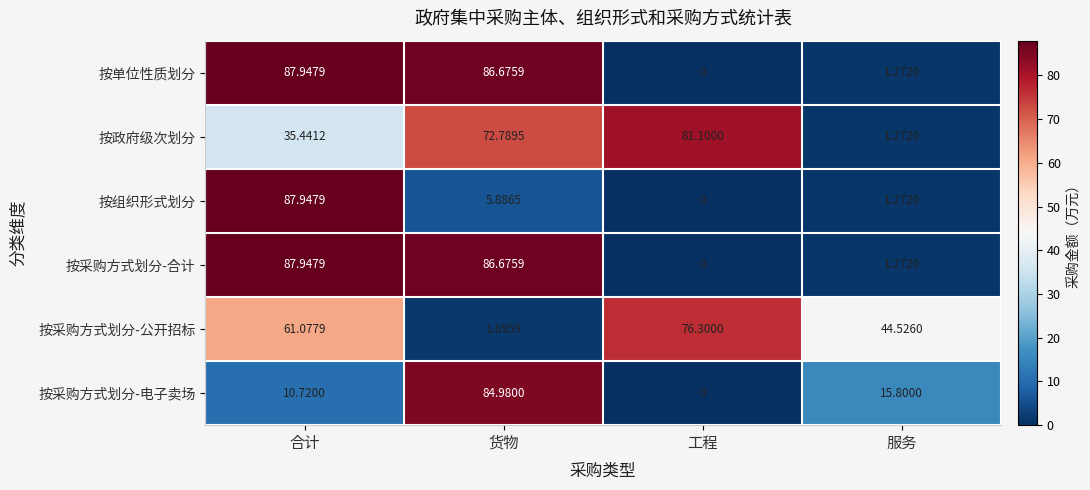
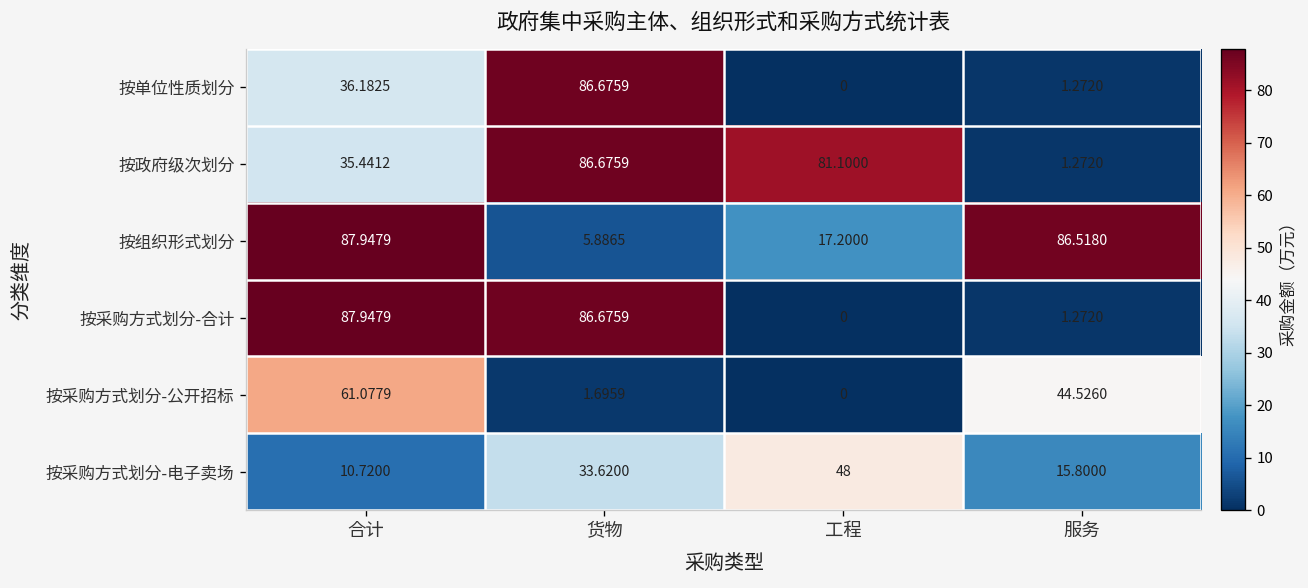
  {
    "按单位性质划分": {
-     "合计": 87.9479,
+     "合计": 36.1825,
      "货物": 86.6759,
      "工程": 0,
      "服务": 1.2720
    },
    "按政府级次划分": {
      "合计": 35.4412,
-     "货物": 72.7895,
+     "货物": 86.6759,
      "工程": 81.1000,
      "服务": 1.2720
    },
    "按组织形式划分": {
      "合计": 87.9479,
      "货物": 5.8865,
-     "工程": 0,
-     "服务": 1.2720
+     "工程": 17.2000,
+     "服务": 86.5180
    },
    "按采购方式划分-合计": {
      "合计": 87.9479,
      "货物": 86.6759,
      "工程": 0,
      "服务": 1.2720
    },
    "按采购方式划分-公开招标": {
      "合计": 61.0779,
      "货物": 1.6959,
-     "工程": 76.3000,
+     "工程": 0,
      "服务": 44.5260
    },
    "按采购方式划分-电子卖场": {
      "合计": 10.7200,
-     "货物": 84.9800,
-     "工程": 0,
+     "货物": 33.6200,
+     "工程": 48,
      "服务": 15.8000
    }
  }
